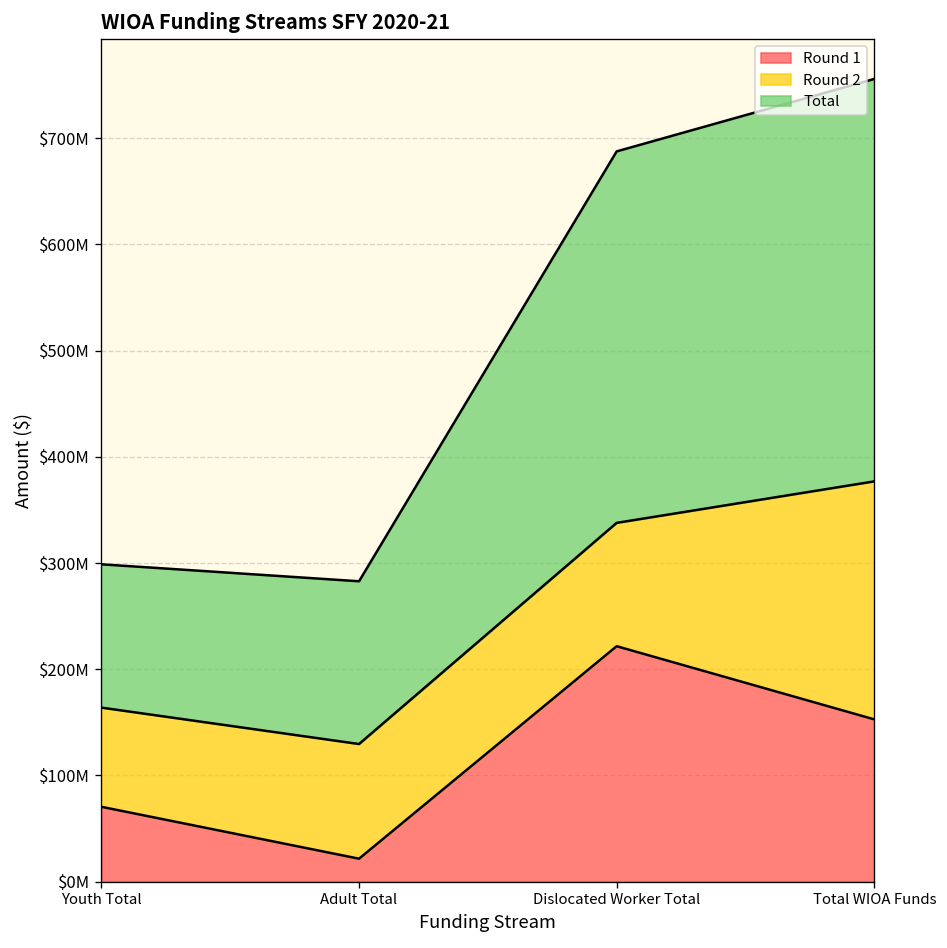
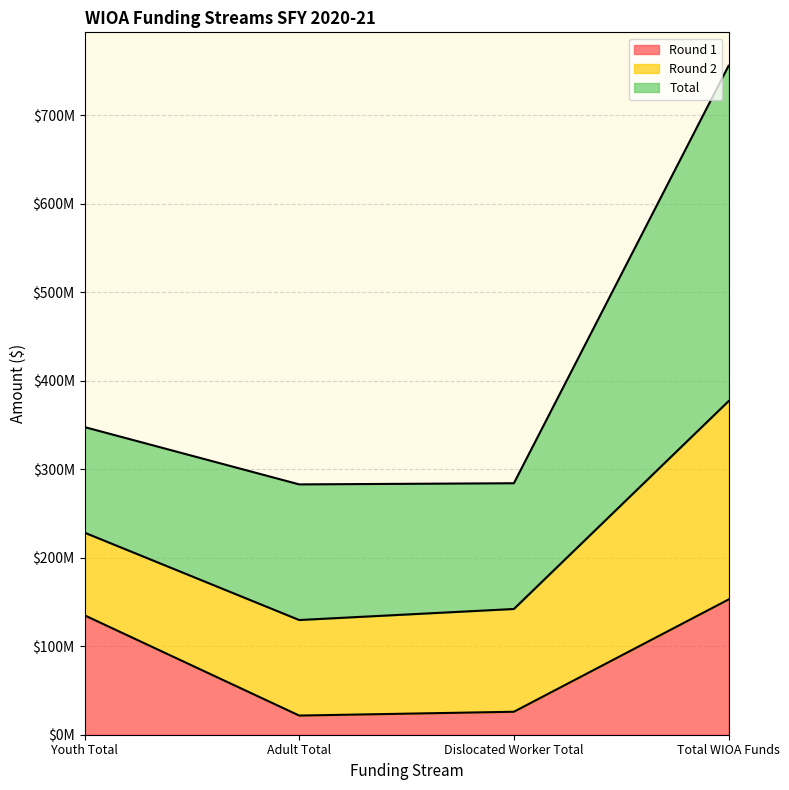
  {
    "Round 1": {
-     "Youth Total": "$70000000",
+     "Youth Total": "$130000000",
      "Adult Total": "$20000000",
-     "Dislocated Worker Total": "$220000000",
+     "Dislocated Worker Total": "$30000000",
      "Total WIOA Funds": "$150000000"
    },
    "Round 2": {
      "Youth Total": "$90000000",
      "Adult Total": "$110000000",
      "Dislocated Worker Total": "$120000000",
      "Total WIOA Funds": "$220000000"
    },
    "Total": {
-     "Youth Total": "$130000000",
+     "Youth Total": "$120000000",
      "Adult Total": "$150000000",
-     "Dislocated Worker Total": "$350000000",
+     "Dislocated Worker Total": "$140000000",
      "Total WIOA Funds": "$380000000"
    }
  }
